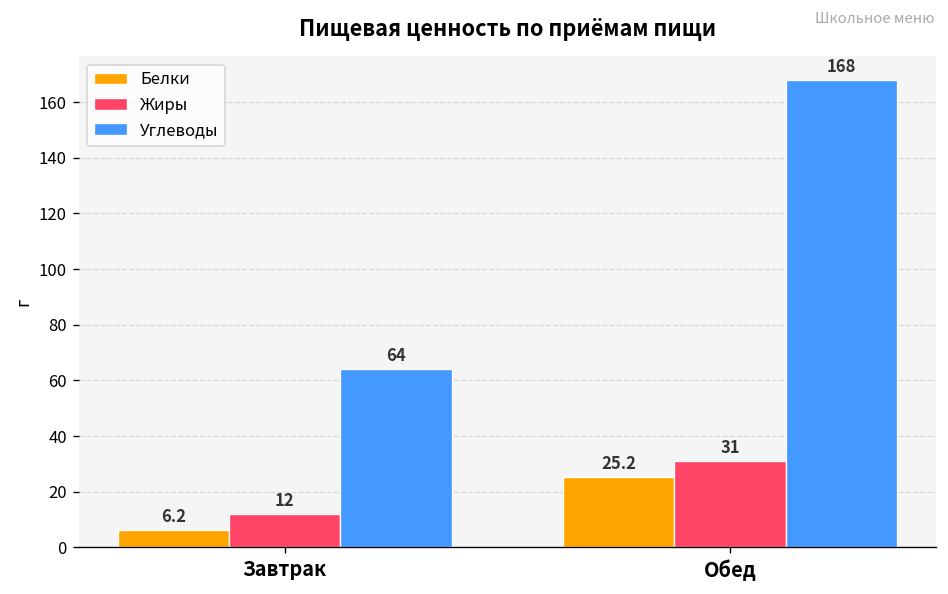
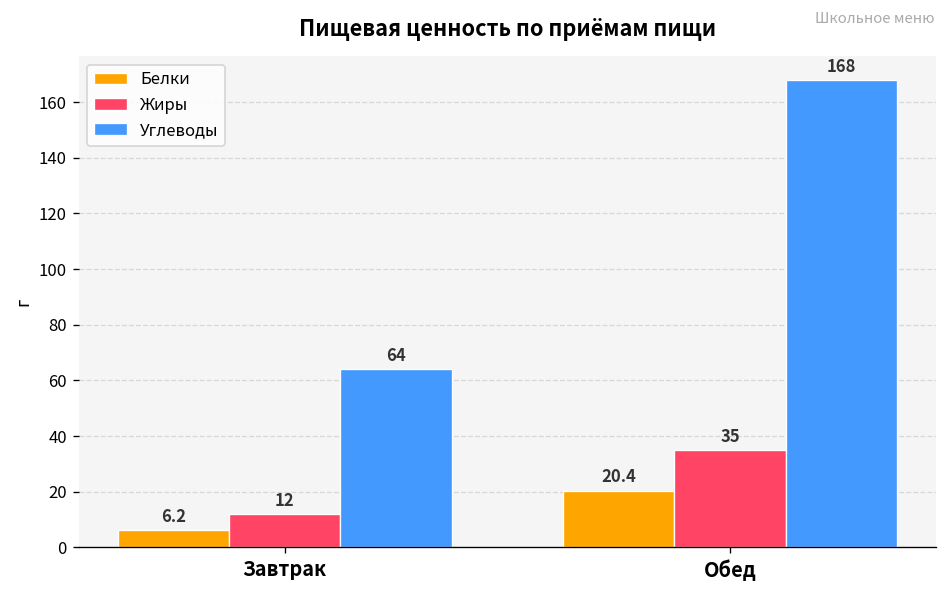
  {
    "Белки": {
      "Завтрак": 6.2,
-     "Обед": 25.2
+     "Обед": 20.4
    },
    "Жиры": {
      "Завтрак": 12,
-     "Обед": 31
+     "Обед": 35
    },
    "Углеводы": {
      "Завтрак": 64,
      "Обед": 168
    }
  }
